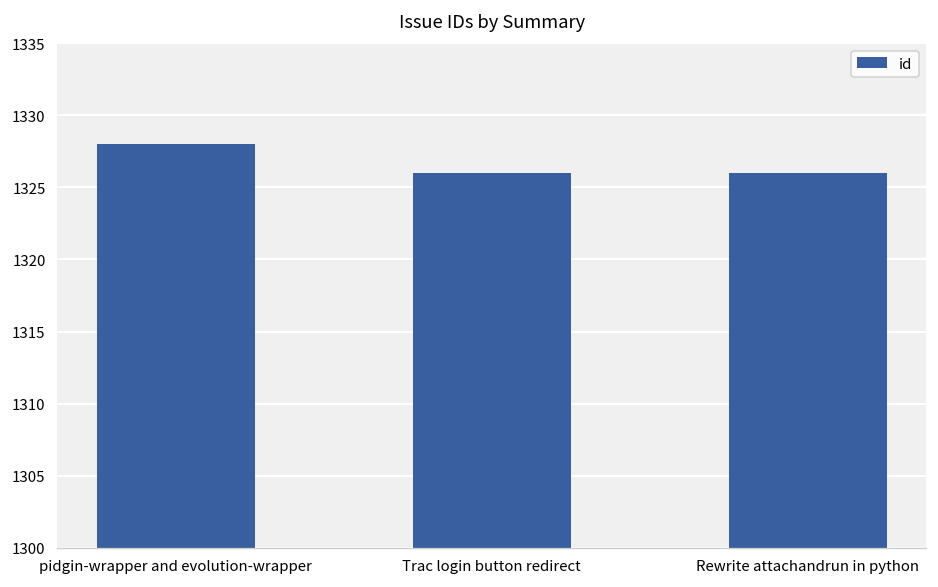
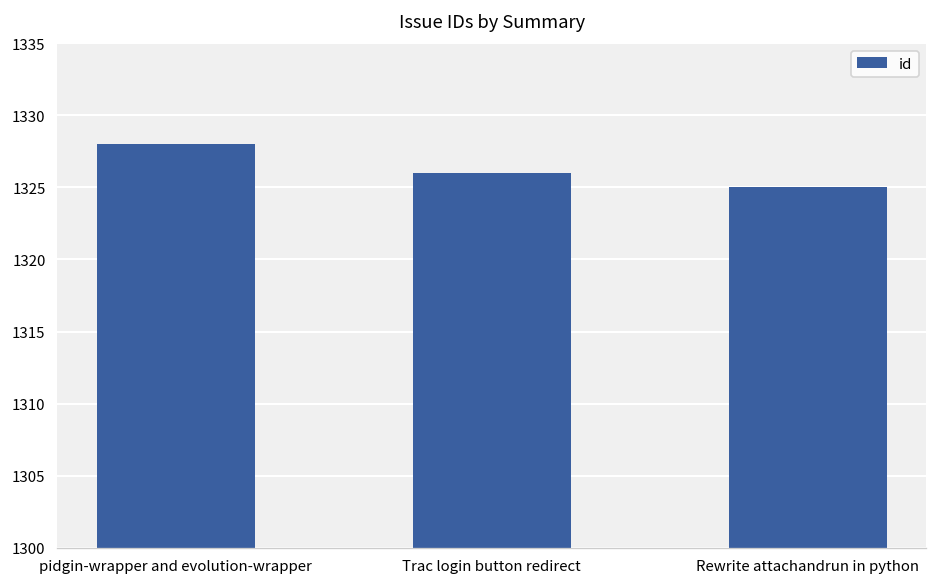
  {
    "pidgin-wrapper and evolution-wrapper": 1328,
    "Trac login button redirect": 1326,
-   "Rewrite attachandrun in python": 1326
+   "Rewrite attachandrun in python": 1325
  }
